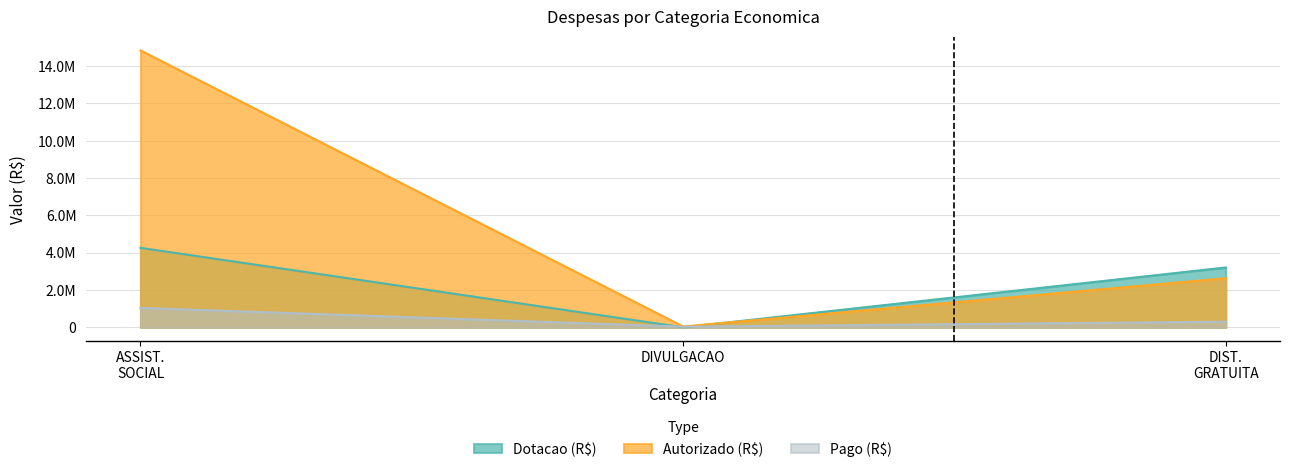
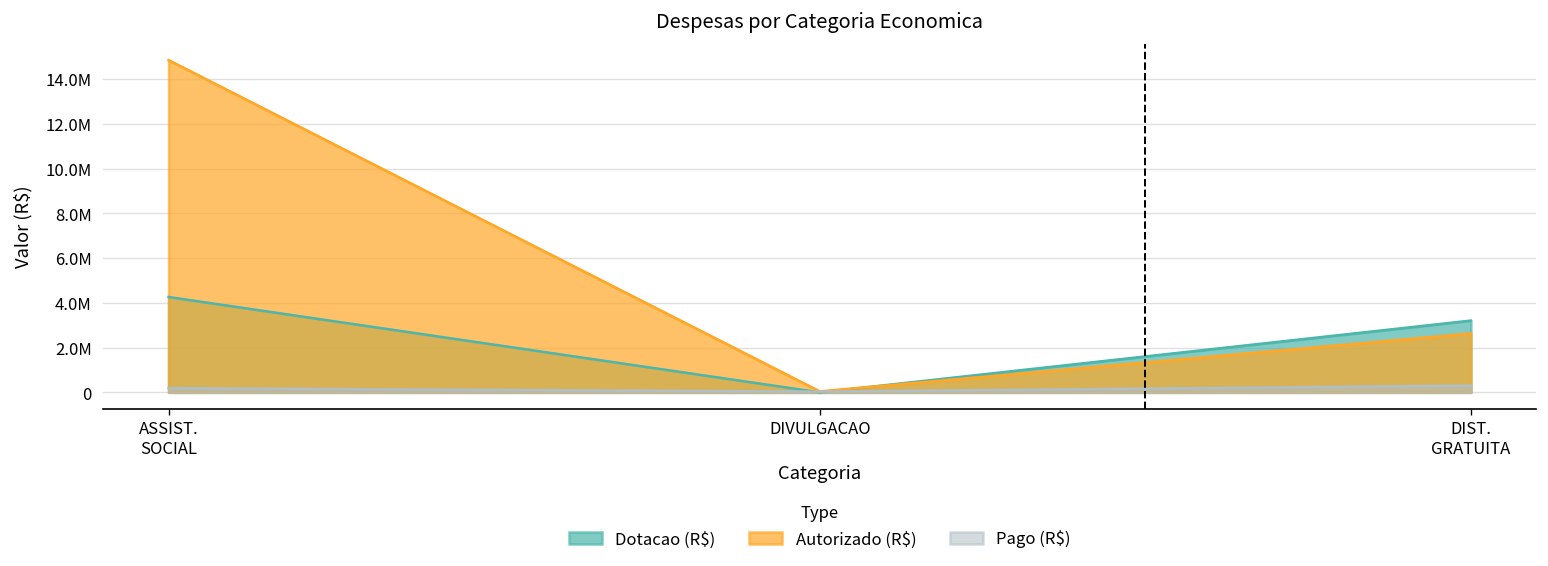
  {
    "Dotacao (R$)": {
      "ASSIST. SOCIAL": 4300000,
      "DIST. GRATUITA": 3200000
    },
    "Autorizado (R$)": {
      "ASSIST. SOCIAL": 14800000,
      "DIST. GRATUITA": 2600000
    },
    "Pago (R$)": {
-     "ASSIST. SOCIAL": 1000000,
+     "ASSIST. SOCIAL": 200000,
      "DIST. GRATUITA": 300000
    }
  }
